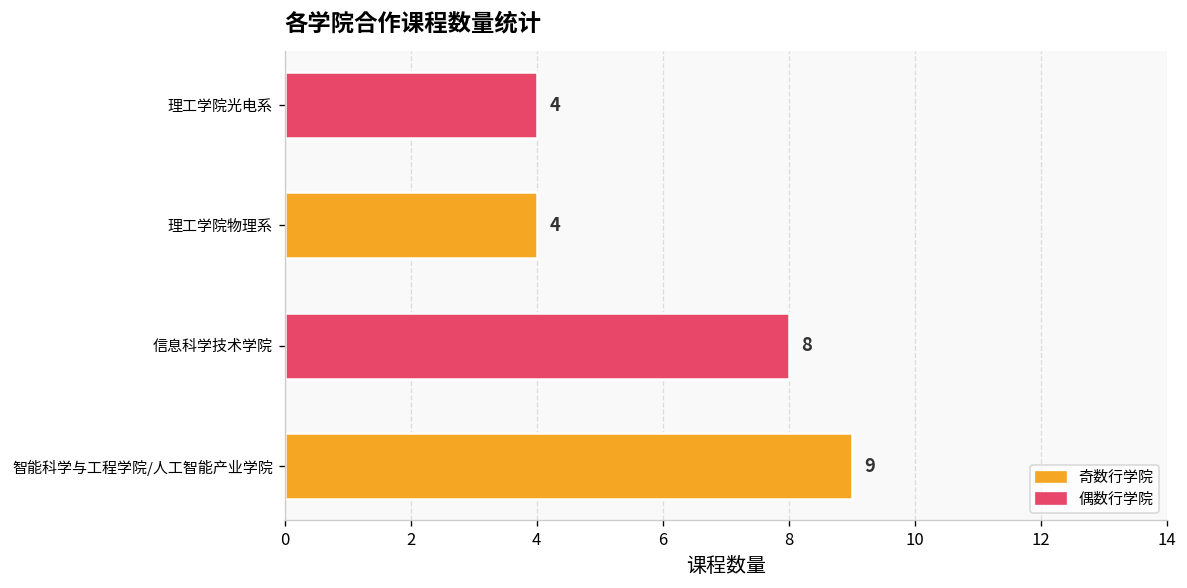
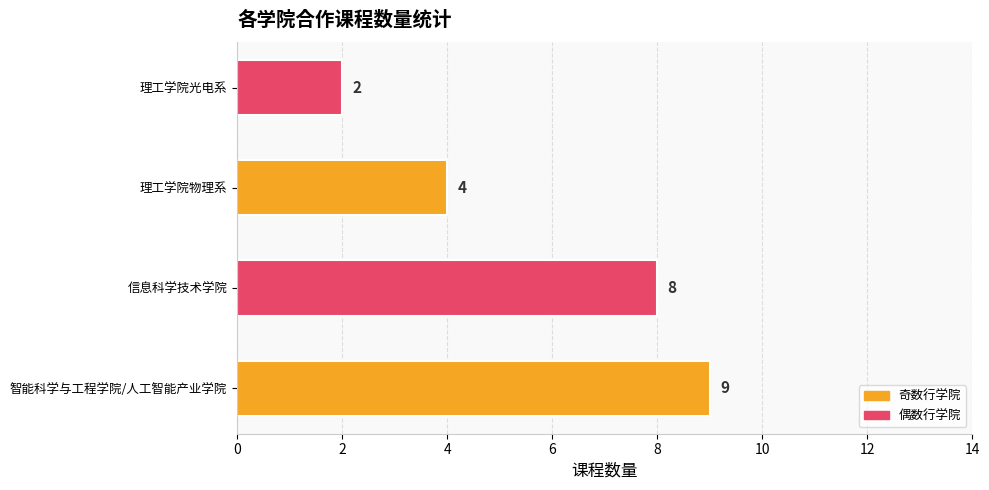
  {
-   "理工学院光电系": 4,
+   "理工学院光电系": 2,
    "理工学院物理系": 4,
    "信息科学技术学院": 8,
    "智能科学与工程学院/人工智能产业学院": 9
  }
